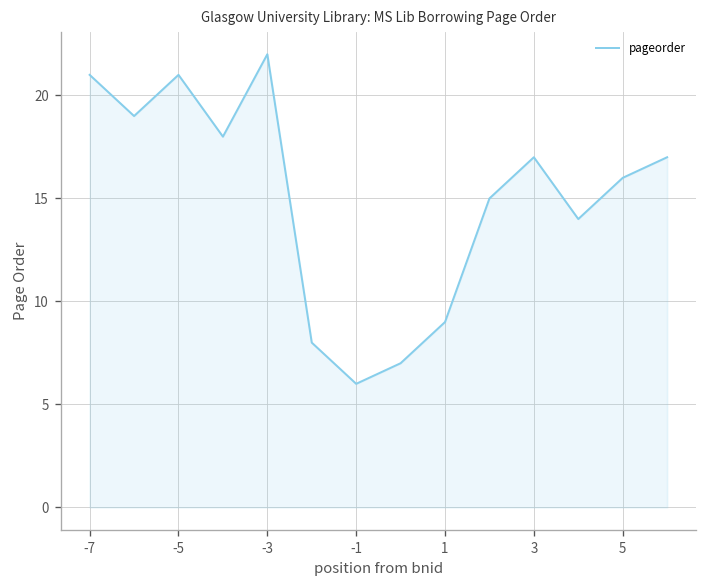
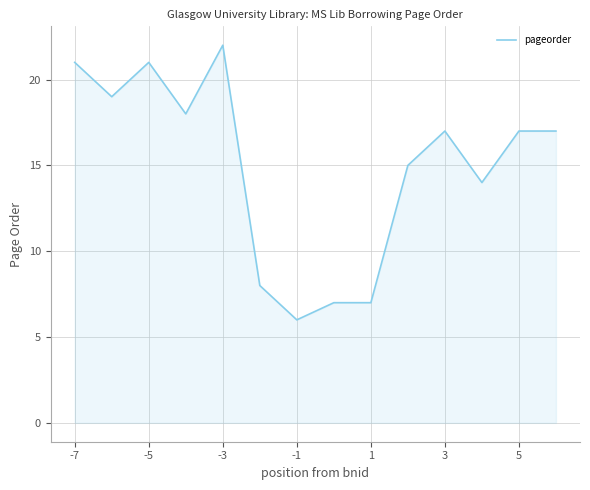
  {
    "-7": 21,
    "-5": 21,
    "-3": 22,
    "-1": 6,
-   "1": 9,
+   "1": 7,
    "3": 17,
-   "5": 16
+   "5": 17
  }
